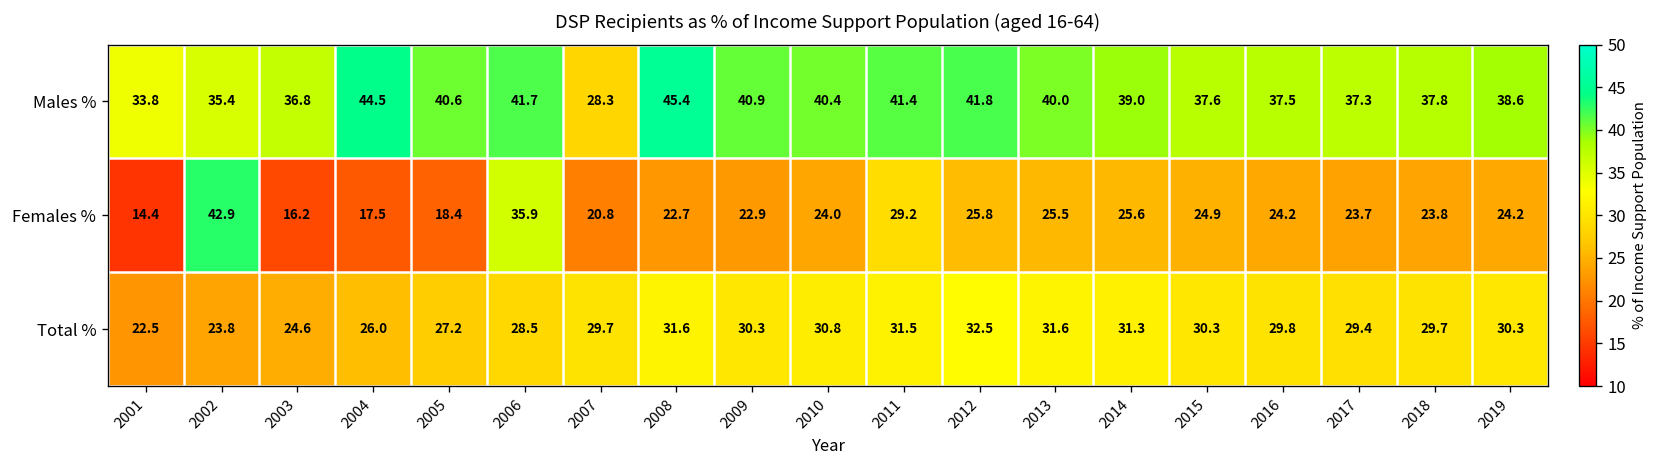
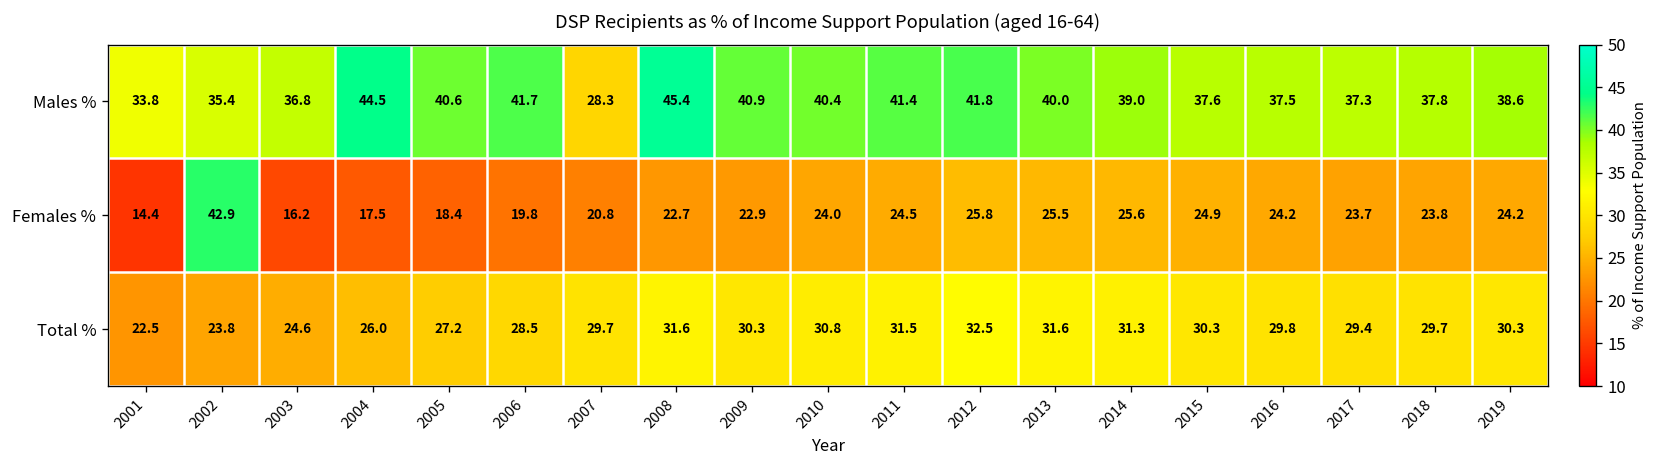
  {
    "Males %": {
      "2001": 33.8,
      "2002": 35.4,
      "2003": 36.8,
      "2004": 44.5,
      "2005": 40.6,
      "2006": 41.7,
      "2007": 28.3,
      "2008": 45.4,
      "2009": 40.9,
      "2010": 40.4,
      "2011": 41.4,
      "2012": 41.8,
      "2013": 40.0,
      "2014": 39.0,
      "2015": 37.6,
      "2016": 37.5,
      "2017": 37.3,
      "2018": 37.8,
      "2019": 38.6
    },
    "Females %": {
      "2001": 14.4,
      "2002": 42.9,
      "2003": 16.2,
      "2004": 17.5,
      "2005": 18.4,
-     "2006": 35.9,
+     "2006": 19.8,
      "2007": 20.8,
      "2008": 22.7,
      "2009": 22.9,
      "2010": 24.0,
-     "2011": 29.2,
+     "2011": 24.5,
      "2012": 25.8,
      "2013": 25.5,
      "2014": 25.6,
      "2015": 24.9,
      "2016": 24.2,
      "2017": 23.7,
      "2018": 23.8,
      "2019": 24.2
    },
    "Total %": {
      "2001": 22.5,
      "2002": 23.8,
      "2003": 24.6,
      "2004": 26.0,
      "2005": 27.2,
      "2006": 28.5,
      "2007": 29.7,
      "2008": 31.6,
      "2009": 30.3,
      "2010": 30.8,
      "2011": 31.5,
      "2012": 32.5,
      "2013": 31.6,
      "2014": 31.3,
      "2015": 30.3,
      "2016": 29.8,
      "2017": 29.4,
      "2018": 29.7,
      "2019": 30.3
    }
  }
